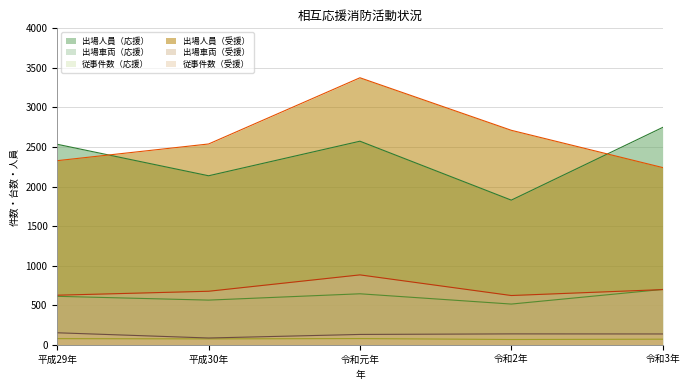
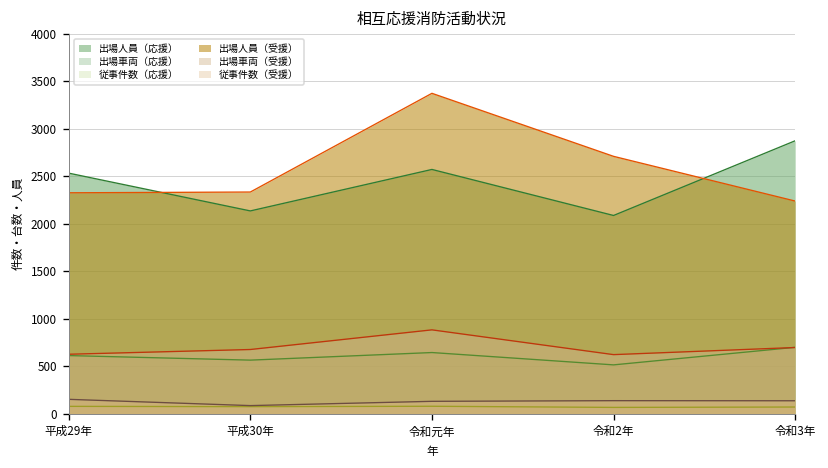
  {
    "出場人員（応援）": {
      "平成29年": 2500,
      "平成30年": 2100,
      "令和元年": 2600,
-     "令和2年": 1800,
-     "令和3年": 2700
+     "令和2年": 2100,
+     "令和3年": 2900
    },
    "出場人員（受援）": {
      "平成29年": 2300,
-     "平成30年": 2500,
+     "平成30年": 2300,
      "令和元年": 3400,
      "令和2年": 2700,
      "令和3年": 2200
    }
  }
